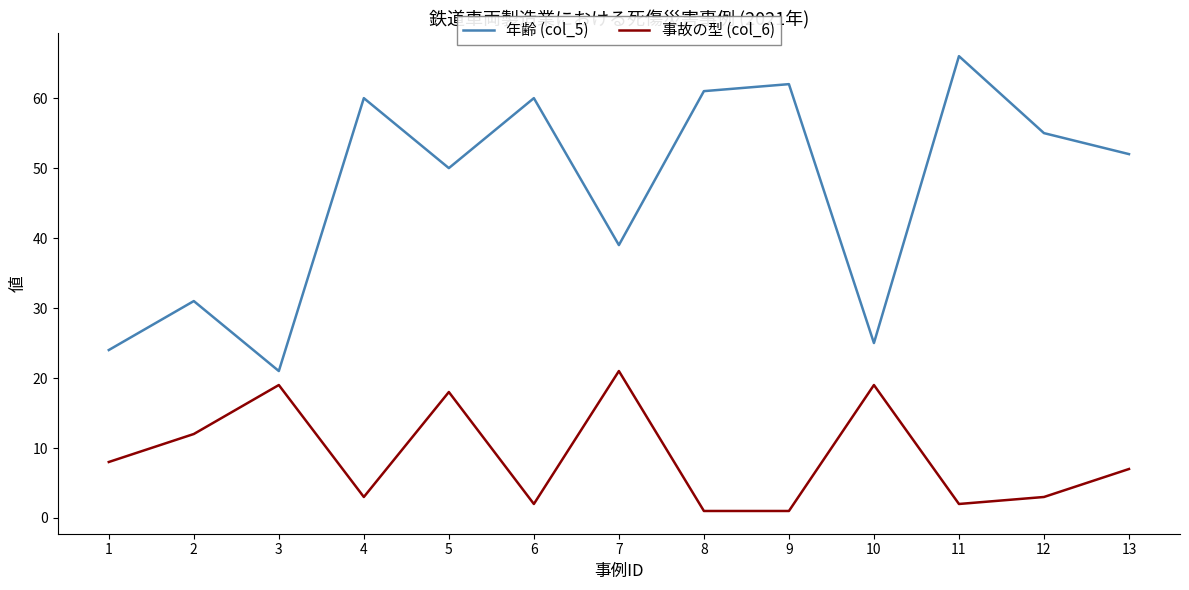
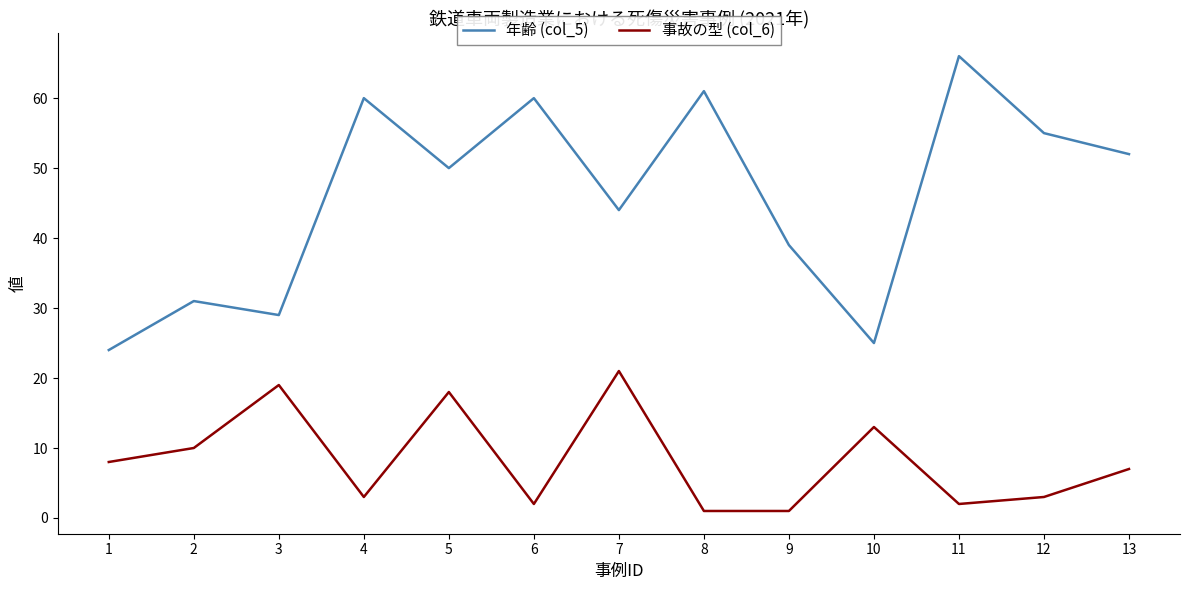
  {
    "年齢 (col_5)": {
      "1": 24,
      "2": 31,
-     "3": 21,
+     "3": 29,
      "4": 60,
      "5": 50,
      "6": 60,
-     "7": 39,
+     "7": 44,
      "8": 61,
-     "9": 62,
+     "9": 39,
      "10": 25,
      "11": 66,
      "12": 55,
      "13": 52
    },
    "事故の型 (col_6)": {
      "1": 8,
-     "2": 12,
+     "2": 10,
      "3": 19,
      "4": 3,
      "5": 18,
      "6": 2,
      "7": 21,
      "8": 1,
      "9": 1,
-     "10": 19,
+     "10": 13,
      "11": 2,
      "12": 3,
      "13": 7
    }
  }
